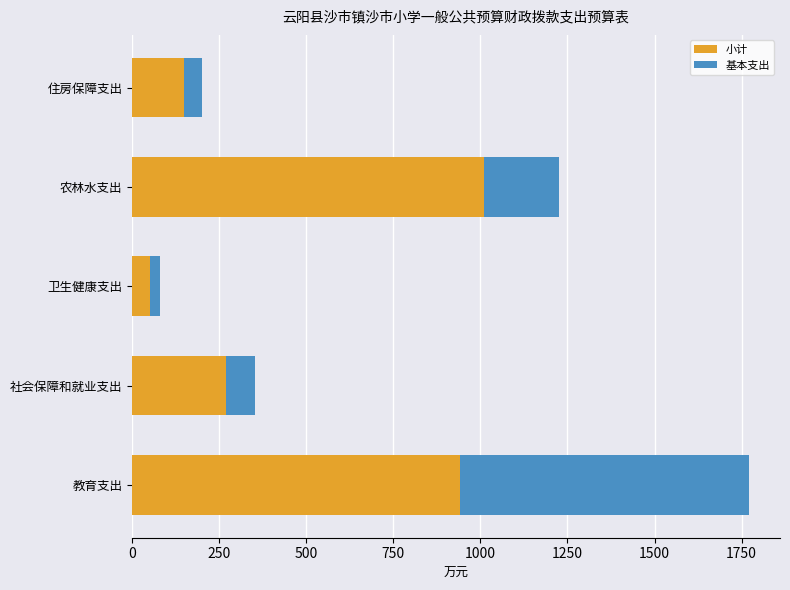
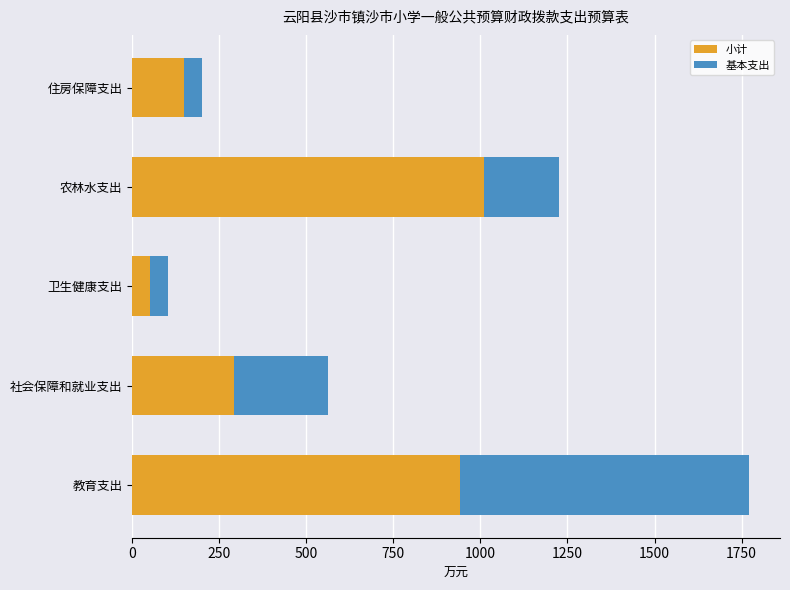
  {
    "小计": {
      "住房保障支出": 150,
      "农林水支出": 1010,
      "卫生健康支出": 50,
-     "社会保障和就业支出": 270,
+     "社会保障和就业支出": 290,
      "教育支出": 940
    },
    "基本支出": {
      "住房保障支出": 50,
      "农林水支出": 220,
-     "卫生健康支出": 30,
-     "社会保障和就业支出": 80,
+     "卫生健康支出": 50,
+     "社会保障和就业支出": 270,
      "教育支出": 830
    }
  }
